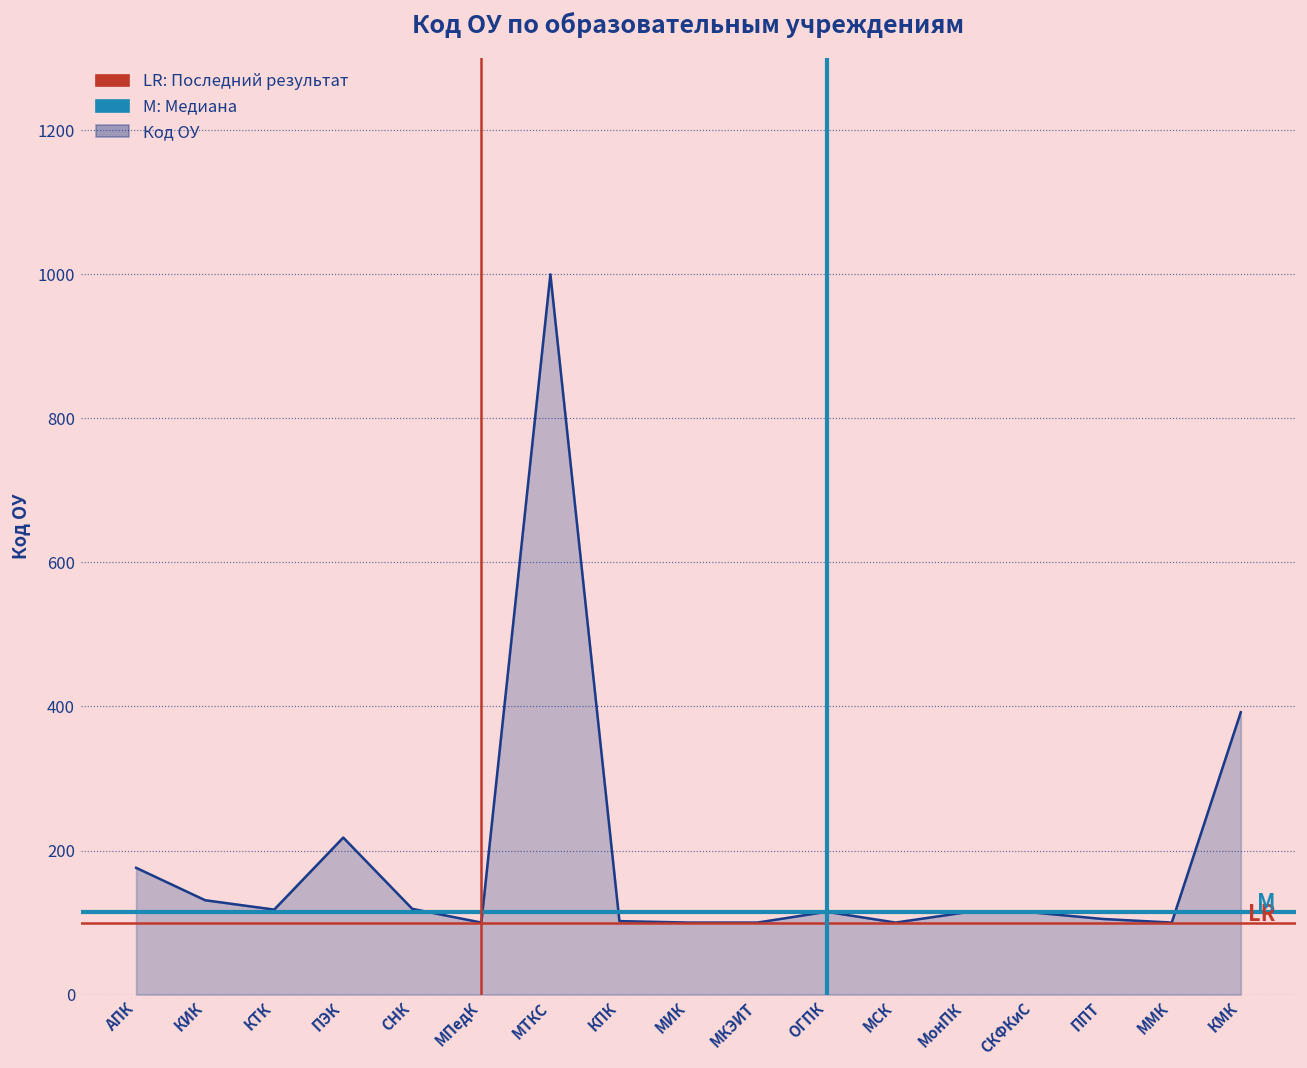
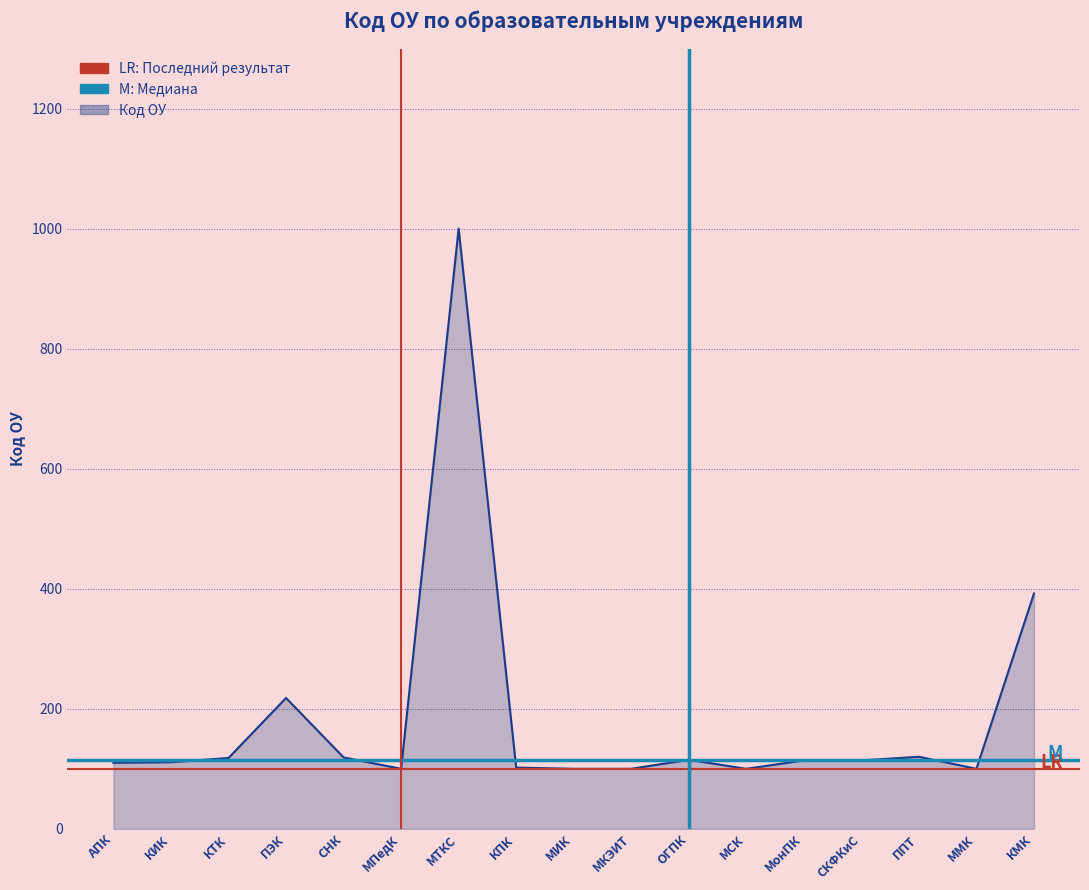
  {
-   "АПК": 180,
-   "КИК": 130,
+   "АПК": 110,
+   "КИК": 110,
    "КТК": 120,
    "ПЭК": 220,
    "СНК": 120,
    "МПедК": 100,
    "МТКС": 1000,
    "КПК": 100,
    "МИК": 100,
    "МКЭИТ": 100,
    "ОГПК": 120,
    "МСК": 100,
    "МонПК": 110,
    "СКФКиС": 110,
-   "ППТ": 110,
+   "ППТ": 120,
    "ММК": 100,
    "КМК": 390
  }
